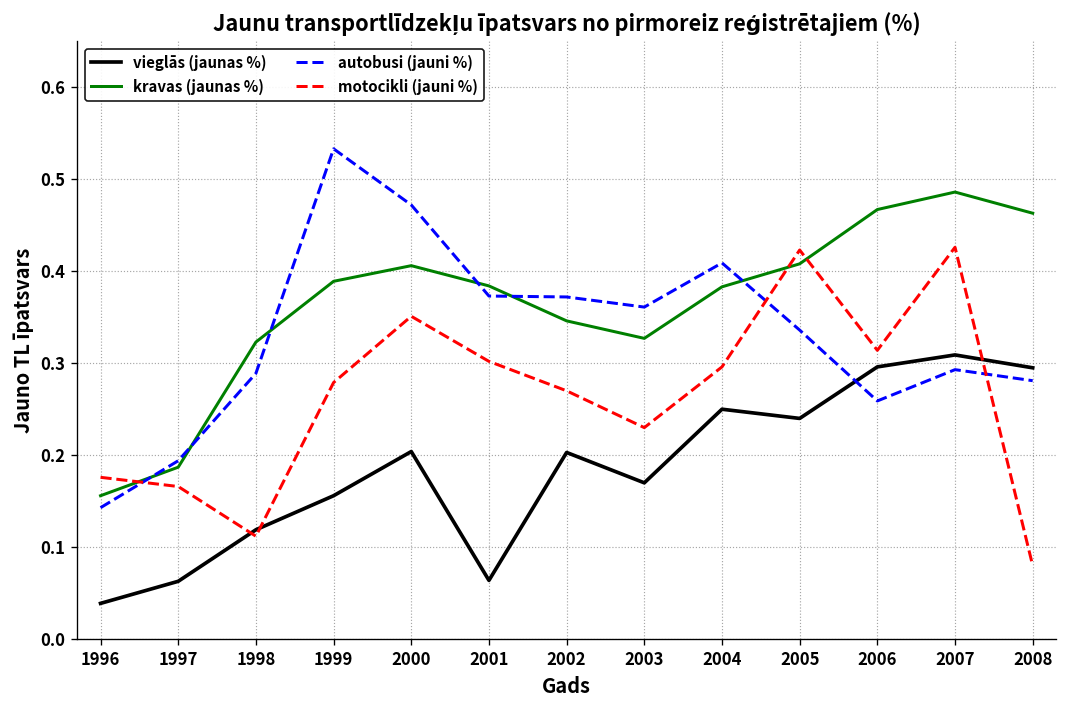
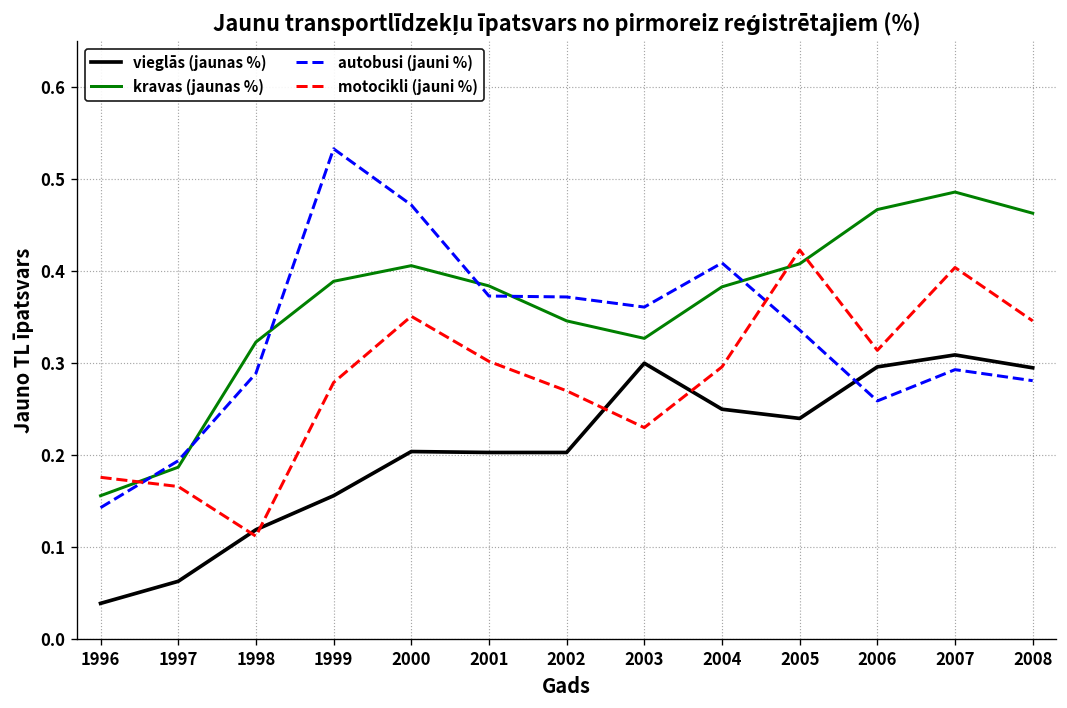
  {
    "vieglās (jaunas %)": {
      "1996": 0.04,
      "1997": 0.06,
      "1998": 0.12,
      "1999": 0.16,
      "2000": 0.20,
-     "2001": 0.06,
+     "2001": 0.20,
      "2002": 0.20,
-     "2003": 0.17,
+     "2003": 0.30,
      "2004": 0.25,
      "2005": 0.24,
      "2006": 0.30,
      "2007": 0.31,
      "2008": 0.30
    },
    "kravas (jaunas %)": {
      "1996": 0.16,
      "1997": 0.19,
      "1998": 0.32,
      "1999": 0.39,
      "2000": 0.41,
      "2001": 0.38,
      "2002": 0.35,
      "2003": 0.33,
      "2004": 0.38,
      "2005": 0.41,
      "2006": 0.47,
      "2007": 0.49,
      "2008": 0.46
    },
    "autobusi (jauni %)": {
      "1996": 0.14,
      "1997": 0.19,
      "1998": 0.29,
      "1999": 0.53,
      "2000": 0.47,
      "2001": 0.37,
      "2002": 0.37,
      "2003": 0.36,
      "2004": 0.41,
      "2005": 0.34,
      "2006": 0.26,
      "2007": 0.29,
      "2008": 0.28
    },
    "motocikli (jauni %)": {
      "1996": 0.18,
      "1997": 0.17,
      "1998": 0.11,
      "1999": 0.28,
      "2000": 0.35,
      "2001": 0.30,
      "2002": 0.27,
      "2003": 0.23,
      "2004": 0.30,
      "2005": 0.42,
      "2006": 0.31,
-     "2007": 0.43,
-     "2008": 0.08
+     "2007": 0.40,
+     "2008": 0.35
    }
  }
